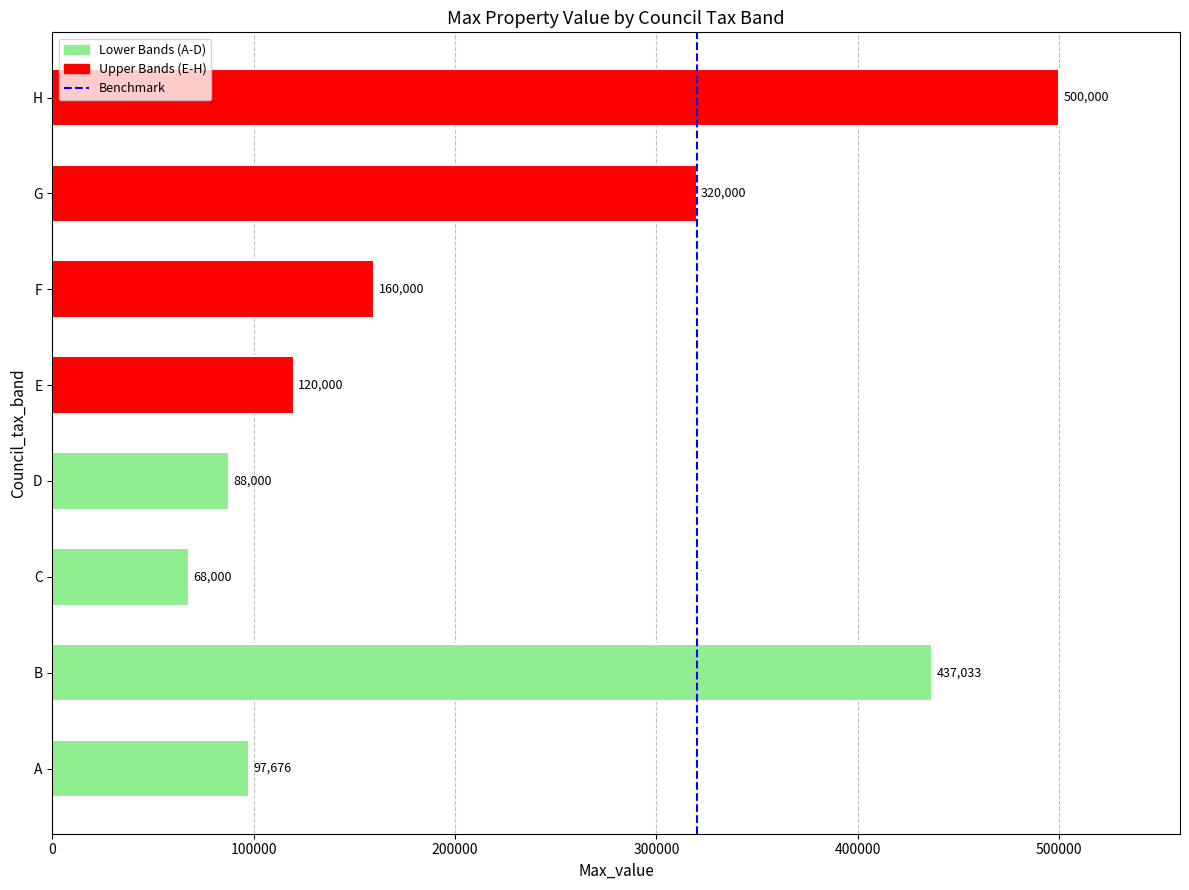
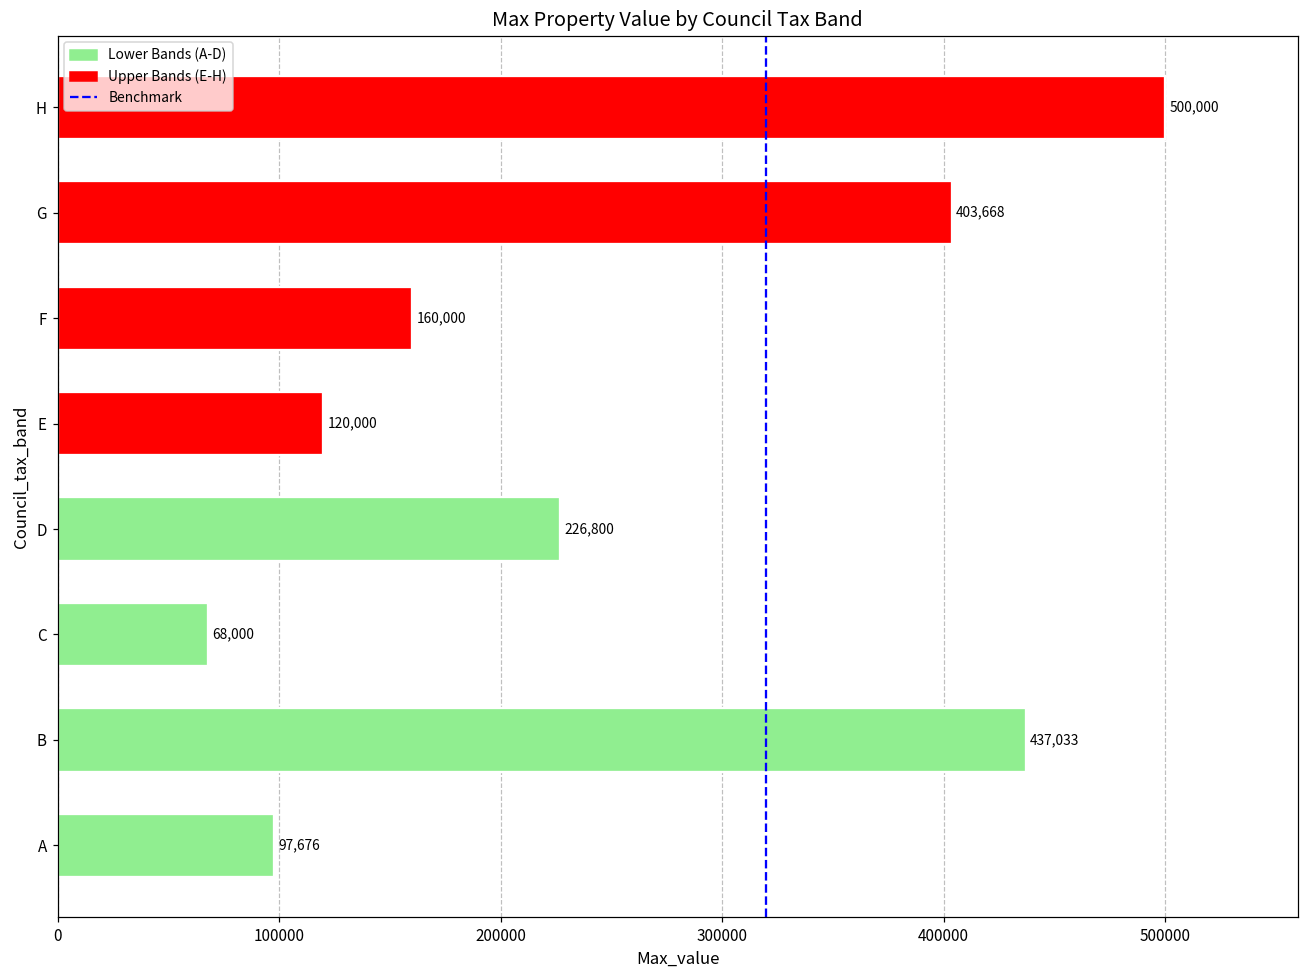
  {
    "H": "500,000",
-   "G": "320,000",
+   "G": "403,668",
    "F": "160,000",
    "E": "120,000",
-   "D": "88,000",
+   "D": "226,800",
    "C": "68,000",
    "B": "437,033",
    "A": "97,676"
  }
